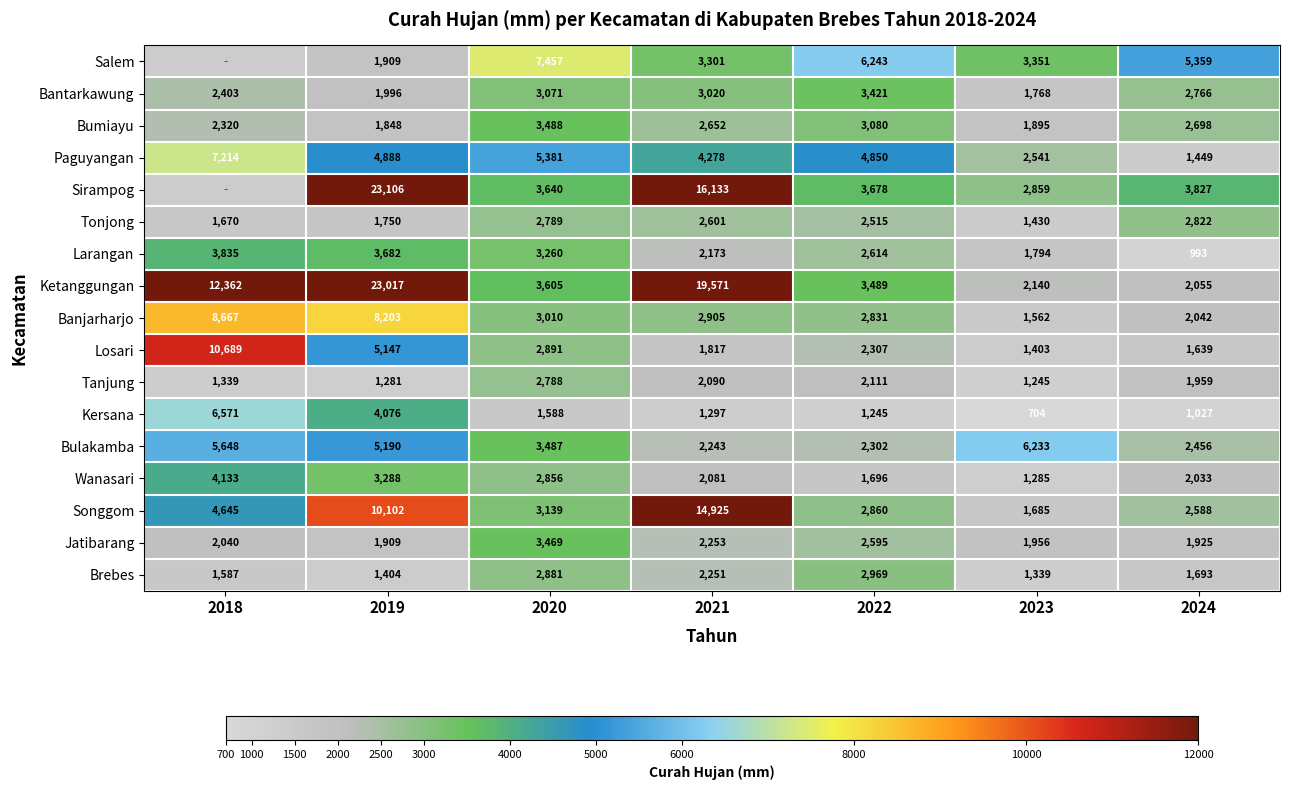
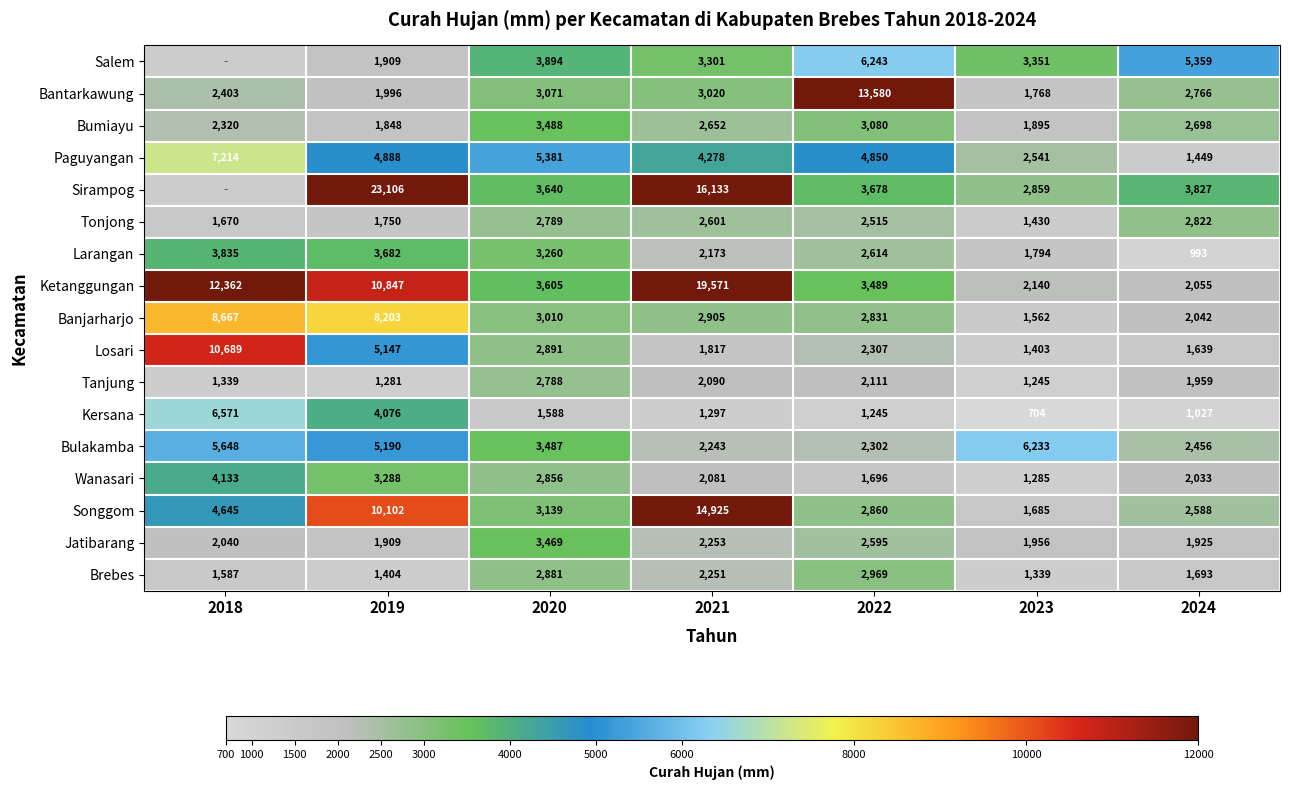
  {
    "Salem": {
      "2019": "1,909",
-     "2020": "7,457",
+     "2020": "3,894",
      "2021": "3,301",
      "2022": "6,243",
      "2023": "3,351",
      "2024": "5,359"
    },
    "Bantarkawung": {
      "2018": "2,403",
      "2019": "1,996",
      "2020": "3,071",
      "2021": "3,020",
-     "2022": "3,421",
+     "2022": "13,580",
      "2023": "1,768",
      "2024": "2,766"
    },
    "Bumiayu": {
      "2018": "2,320",
      "2019": "1,848",
      "2020": "3,488",
      "2021": "2,652",
      "2022": "3,080",
      "2023": "1,895",
      "2024": "2,698"
    },
    "Paguyangan": {
      "2018": "7,214",
      "2019": "4,888",
      "2020": "5,381",
      "2021": "4,278",
      "2022": "4,850",
      "2023": "2,541",
      "2024": "1,449"
    },
    "Sirampog": {
      "2019": "23,106",
      "2020": "3,640",
      "2021": "16,133",
      "2022": "3,678",
      "2023": "2,859",
      "2024": "3,827"
    },
    "Tonjong": {
      "2018": "1,670",
      "2019": "1,750",
      "2020": "2,789",
      "2021": "2,601",
      "2022": "2,515",
      "2023": "1,430",
      "2024": "2,822"
    },
    "Larangan": {
      "2018": "3,835",
      "2019": "3,682",
      "2020": "3,260",
      "2021": "2,173",
      "2022": "2,614",
      "2023": "1,794"
    },
    "Ketanggungan": {
      "2018": "12,362",
-     "2019": "23,017",
+     "2019": "10,847",
      "2020": "3,605",
      "2021": "19,571",
      "2022": "3,489",
      "2023": "2,140",
      "2024": "2,055"
    },
    "Banjarharjo": {
      "2018": "8,667",
      "2019": "8,203",
      "2020": "3,010",
      "2021": "2,905",
      "2022": "2,831",
      "2023": "1,562",
      "2024": "2,042"
    },
    "Losari": {
      "2018": "10,689",
      "2019": "5,147",
      "2020": "2,891",
      "2021": "1,817",
      "2022": "2,307",
      "2023": "1,403",
      "2024": "1,639"
    },
    "Tanjung": {
      "2018": "1,339",
      "2019": "1,281",
      "2020": "2,788",
      "2021": "2,090",
      "2022": "2,111",
      "2023": "1,245",
      "2024": "1,959"
    },
    "Kersana": {
      "2018": "6,571",
      "2019": "4,076",
      "2020": "1,588",
      "2021": "1,297",
      "2022": "1,245"
    },
    "Bulakamba": {
      "2018": "5,648",
      "2019": "5,190",
      "2020": "3,487",
      "2021": "2,243",
      "2022": "2,302",
      "2023": "6,233",
      "2024": "2,456"
    },
    "Wanasari": {
      "2018": "4,133",
      "2019": "3,288",
      "2020": "2,856",
      "2021": "2,081",
      "2022": "1,696",
      "2023": "1,285",
      "2024": "2,033"
    },
    "Songgom": {
      "2018": "4,645",
      "2019": "10,102",
      "2020": "3,139",
      "2021": "14,925",
      "2022": "2,860",
      "2023": "1,685",
      "2024": "2,588"
    },
    "Jatibarang": {
      "2018": "2,040",
      "2019": "1,909",
      "2020": "3,469",
      "2021": "2,253",
      "2022": "2,595",
      "2023": "1,956",
      "2024": "1,925"
    },
    "Brebes": {
      "2018": "1,587",
      "2019": "1,404",
      "2020": "2,881",
      "2021": "2,251",
      "2022": "2,969",
      "2023": "1,339",
      "2024": "1,693"
    }
  }
